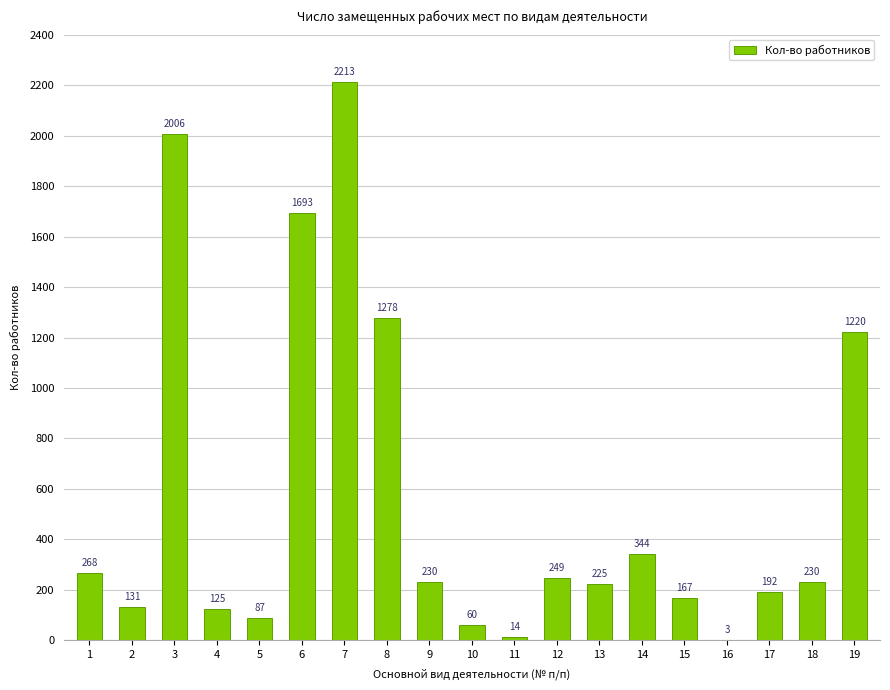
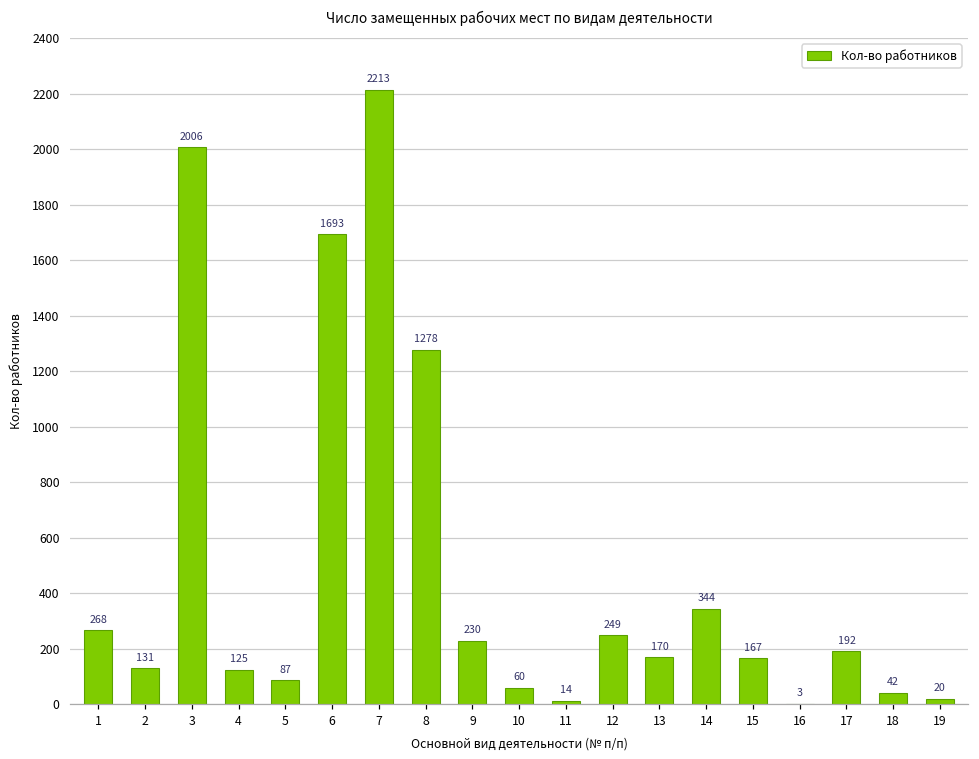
  {
    "1": 268,
    "2": 131,
    "3": 2006,
    "4": 125,
    "5": 87,
    "6": 1693,
    "7": 2213,
    "8": 1278,
    "9": 230,
    "10": 60,
    "11": 14,
    "12": 249,
-   "13": 225,
+   "13": 170,
    "14": 344,
    "15": 167,
    "16": 3,
    "17": 192,
-   "18": 230,
-   "19": 1220
+   "18": 42,
+   "19": 20
  }
